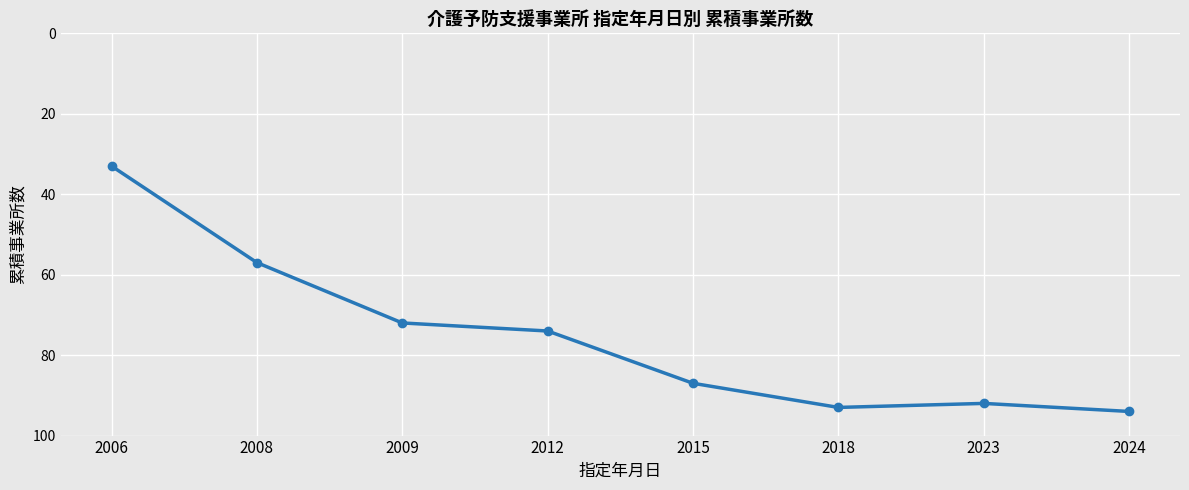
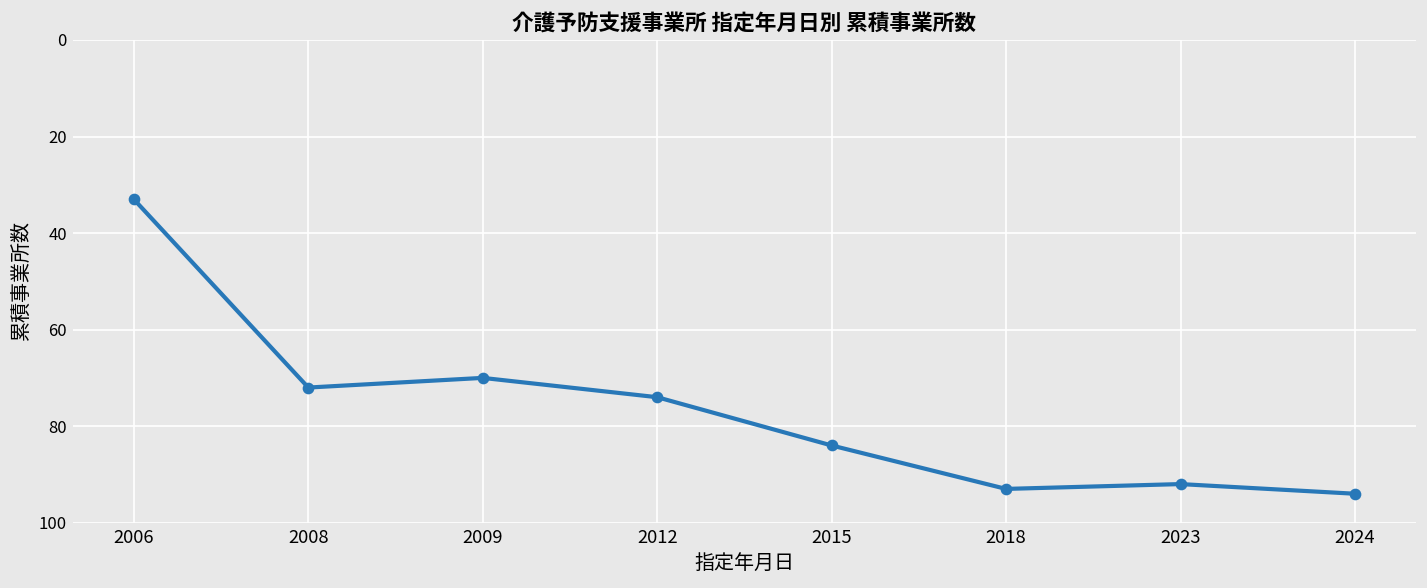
  {
    "2006": 33,
-   "2008": 57,
-   "2009": 72,
+   "2008": 72,
+   "2009": 70,
    "2012": 74,
-   "2015": 87,
+   "2015": 84,
    "2018": 93,
    "2023": 92,
    "2024": 94
  }
